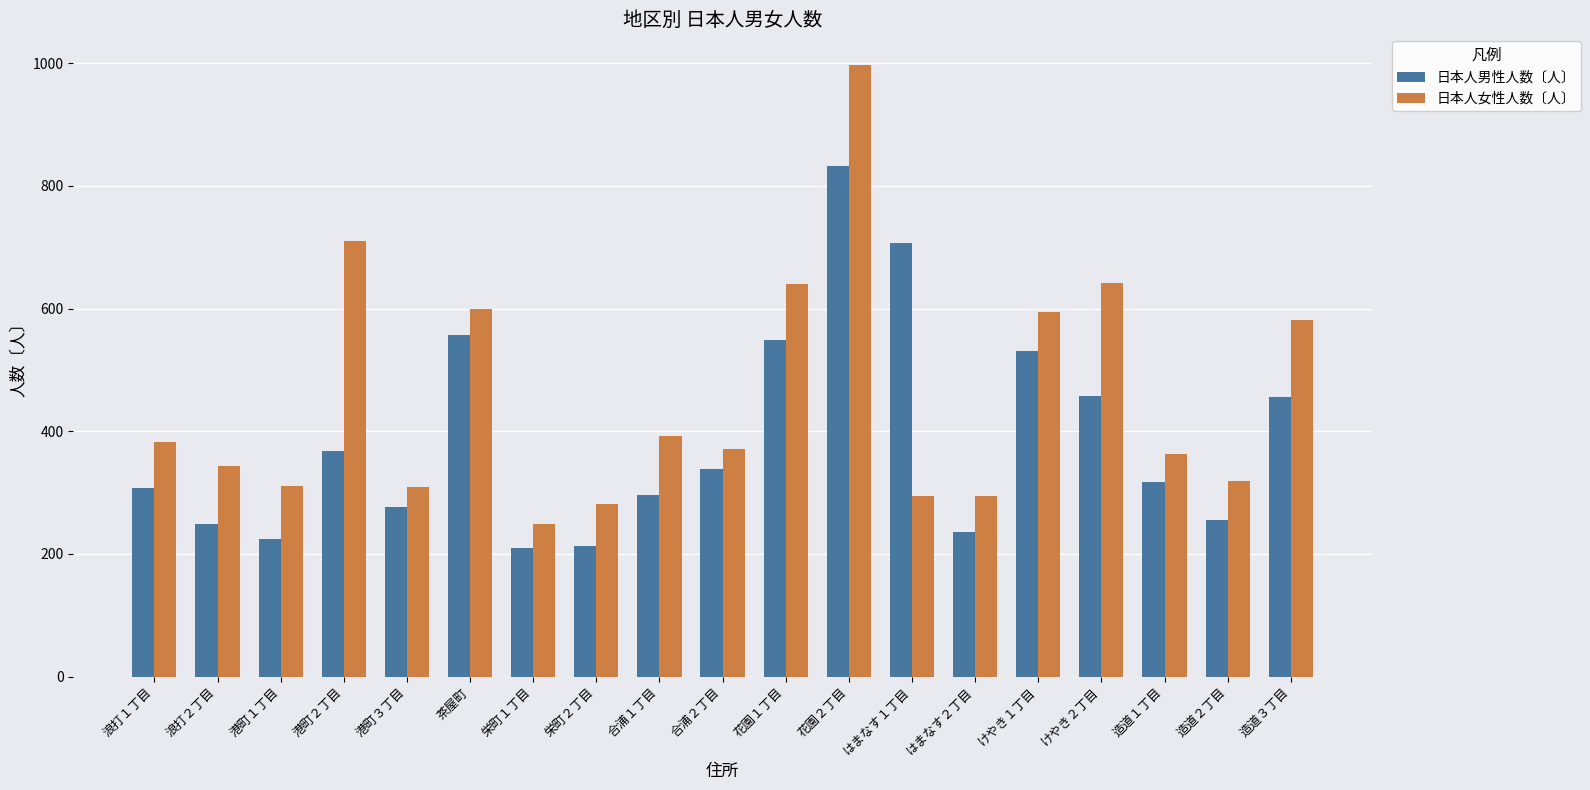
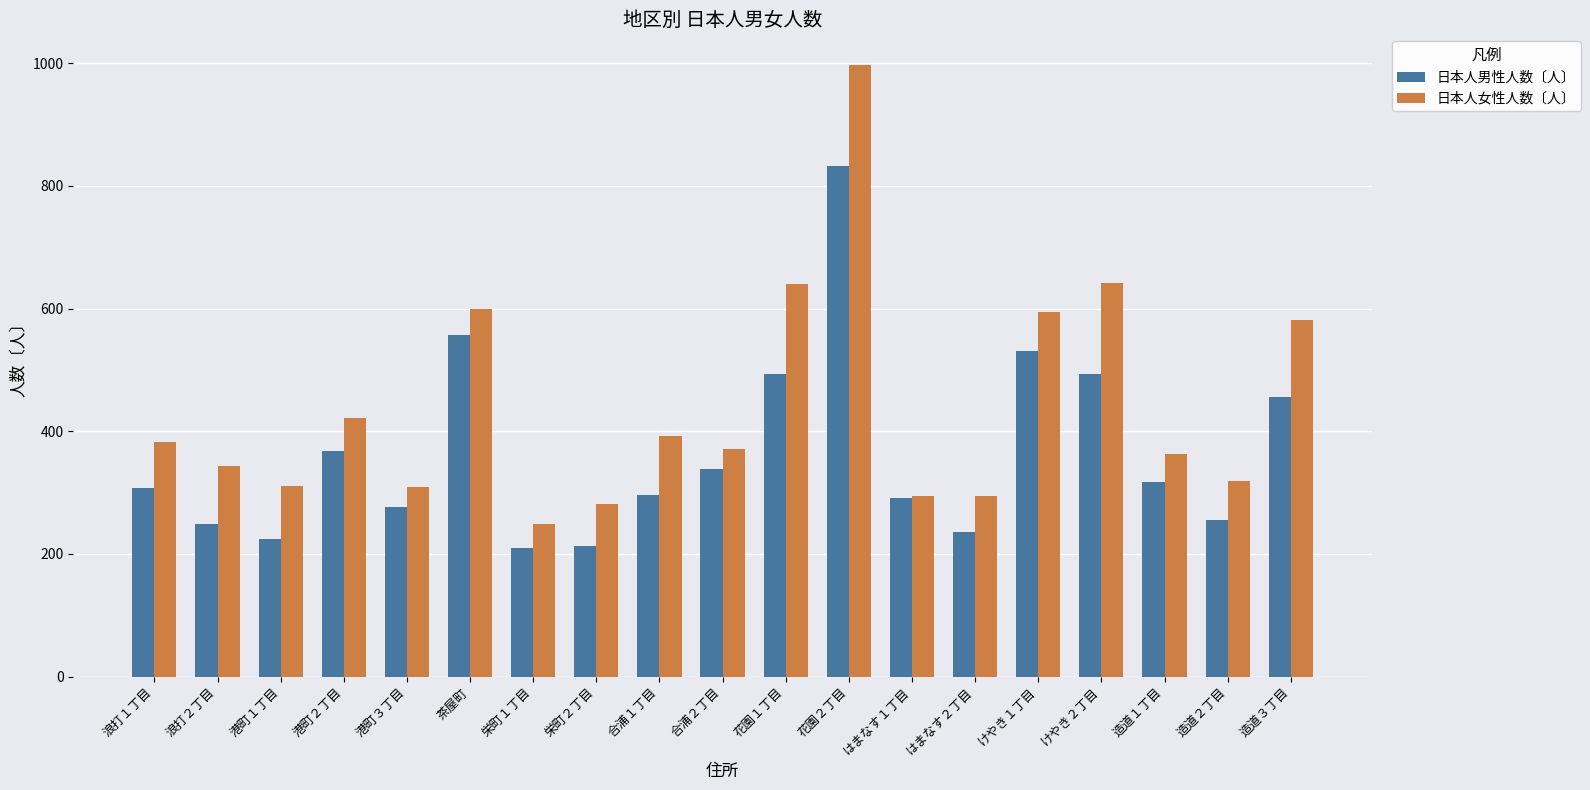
  {
    "日本人男性人数〔人〕": {
      "浪打１丁目": 310,
      "浪打２丁目": 250,
      "港町１丁目": 220,
      "港町２丁目": 370,
      "港町３丁目": 280,
      "茶屋町": 560,
      "栄町１丁目": 210,
      "栄町２丁目": 210,
      "合浦１丁目": 300,
      "合浦２丁目": 340,
-     "花園１丁目": 550,
+     "花園１丁目": 490,
      "花園２丁目": 830,
-     "はまなす１丁目": 710,
+     "はまなす１丁目": 290,
      "はまなす２丁目": 240,
      "けやき１丁目": 530,
-     "けやき２丁目": 460,
+     "けやき２丁目": 490,
      "造道１丁目": 320,
      "造道２丁目": 260,
      "造道３丁目": 460
    },
    "日本人女性人数〔人〕": {
      "浪打１丁目": 380,
      "浪打２丁目": 340,
      "港町１丁目": 310,
-     "港町２丁目": 710,
+     "港町２丁目": 420,
      "港町３丁目": 310,
      "茶屋町": 600,
      "栄町１丁目": 250,
      "栄町２丁目": 280,
      "合浦１丁目": 390,
      "合浦２丁目": 370,
      "花園１丁目": 640,
      "花園２丁目": 1000,
      "はまなす１丁目": 290,
      "はまなす２丁目": 300,
      "けやき１丁目": 590,
      "けやき２丁目": 640,
      "造道１丁目": 360,
      "造道２丁目": 320,
      "造道３丁目": 580
    }
  }
